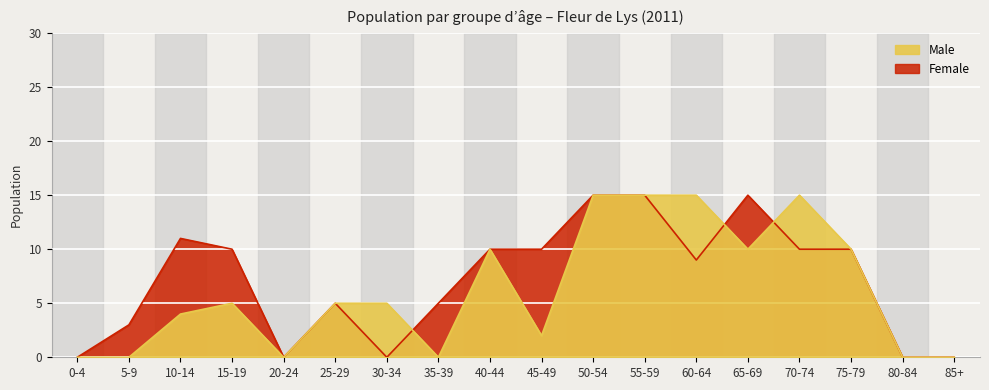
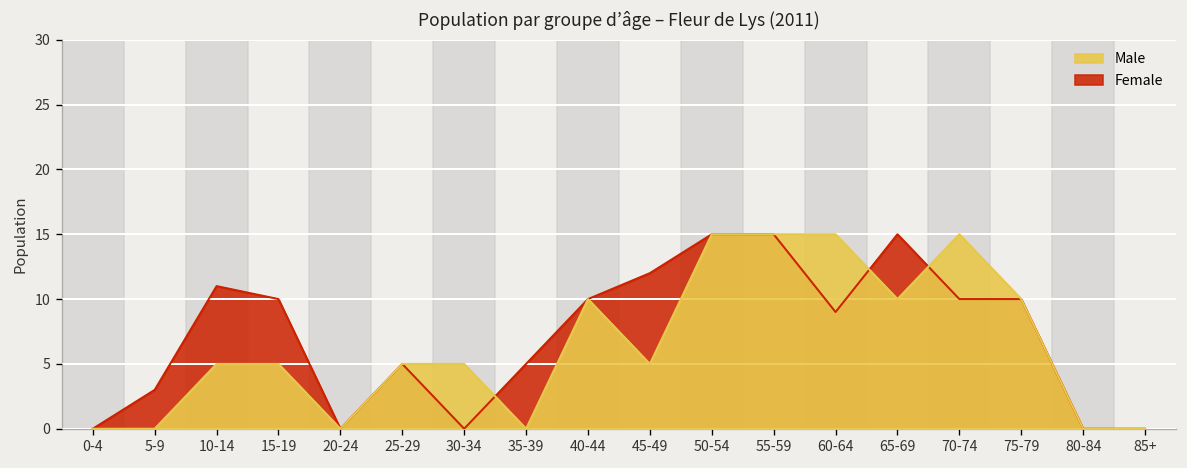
  {
    "Female": {
      "5-9": 3,
      "10-14": 11,
      "15-19": 10,
      "30-34": 0,
      "35-39": 5,
-     "45-49": 10,
+     "45-49": 12,
      "60-64": 9,
      "65-69": 15,
      "70-74": 10
    },
    "Male": {
      "5-9": 0,
-     "10-14": 4,
+     "10-14": 5,
      "15-19": 5,
      "30-34": 5,
      "35-39": 0,
-     "45-49": 2,
+     "45-49": 5,
      "60-64": 15,
      "65-69": 10,
      "70-74": 15
    }
  }
